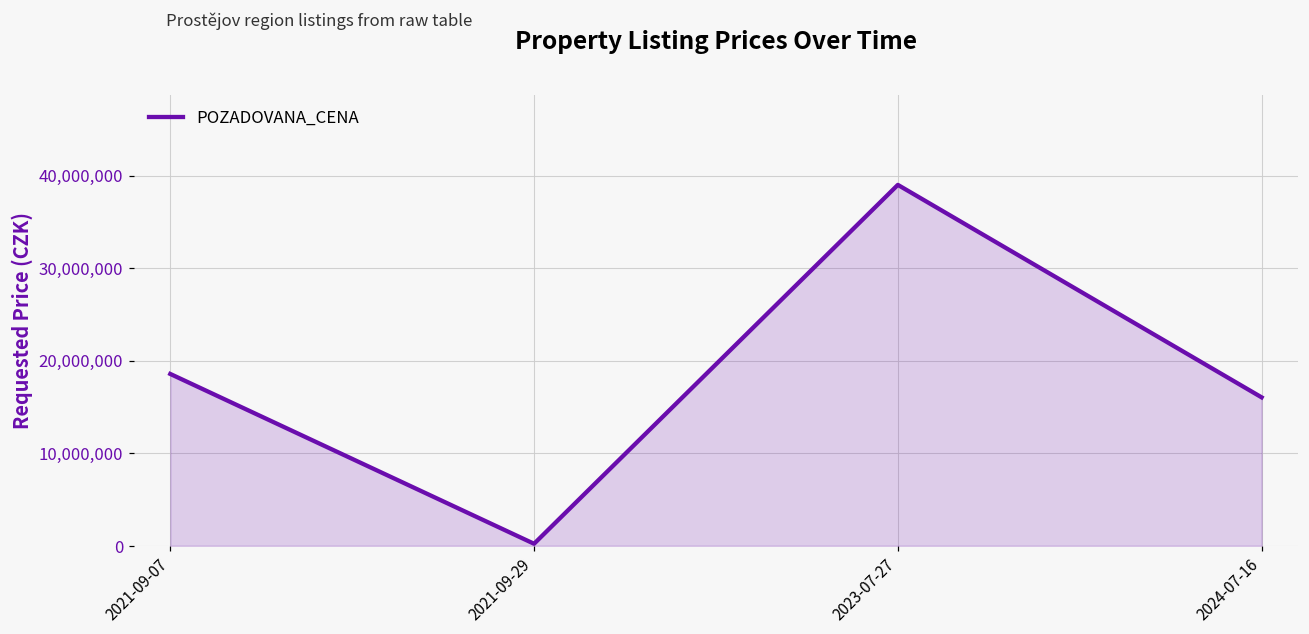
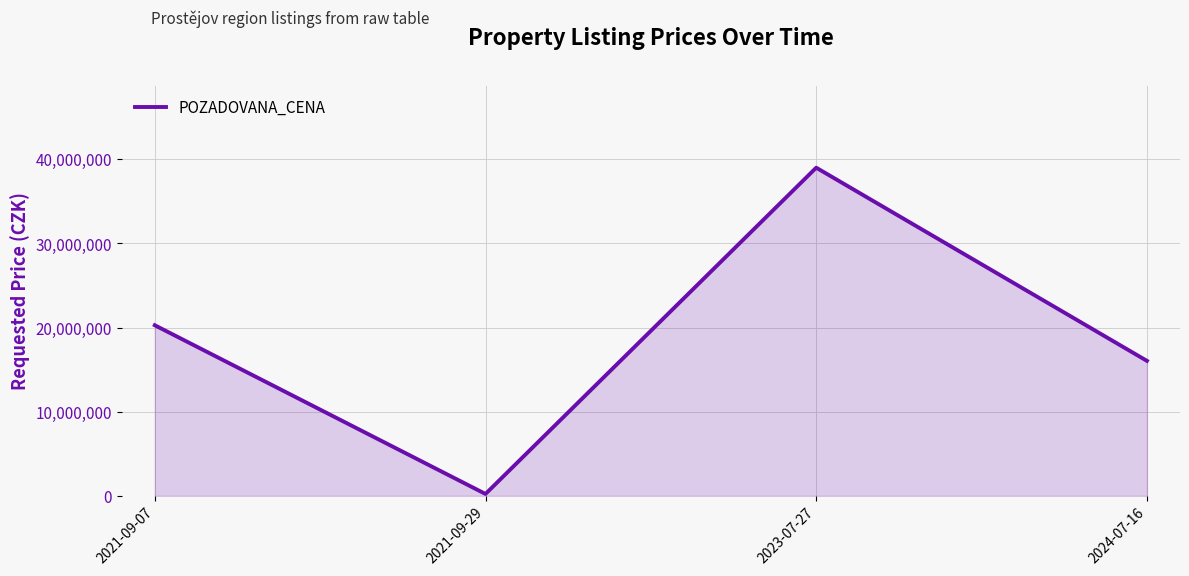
  {
-   "2021-09-07": "19,000,000",
+   "2021-09-07": "20,000,000",
    "2021-09-29": "0",
    "2023-07-27": "39,000,000",
    "2024-07-16": "16,000,000"
  }
